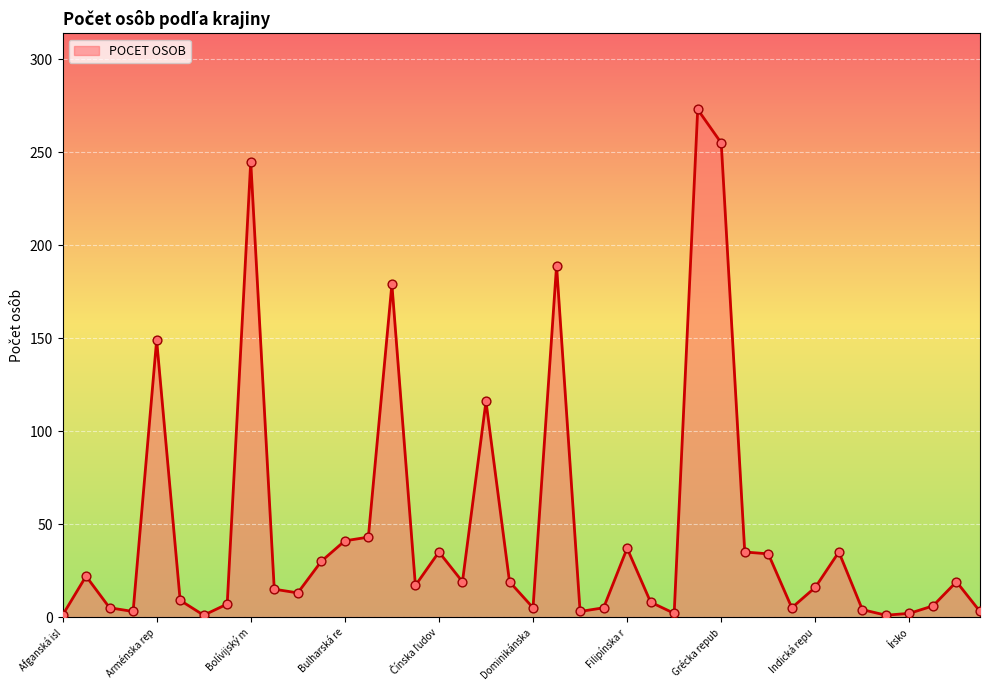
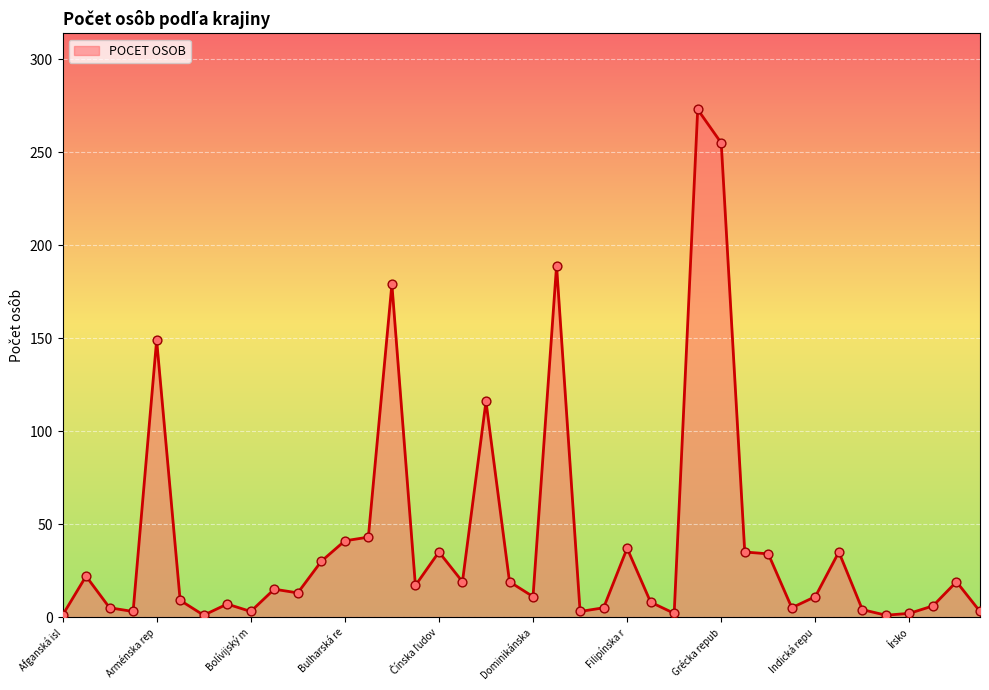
  {
    "Afganská isl": 1,
    "Arménska rep": 149,
-   "Bolívijský m": 245,
+   "Bolívijský m": 3,
    "Bulharská re": 41,
    "Čínska ľudov": 35,
-   "Dominikánska": 5,
+   "Dominikánska": 11,
    "Filipínska r": 37,
    "Grécka repub": 255,
-   "Indická repu": 16,
+   "Indická repu": 11,
    "Írsko": 2
  }
